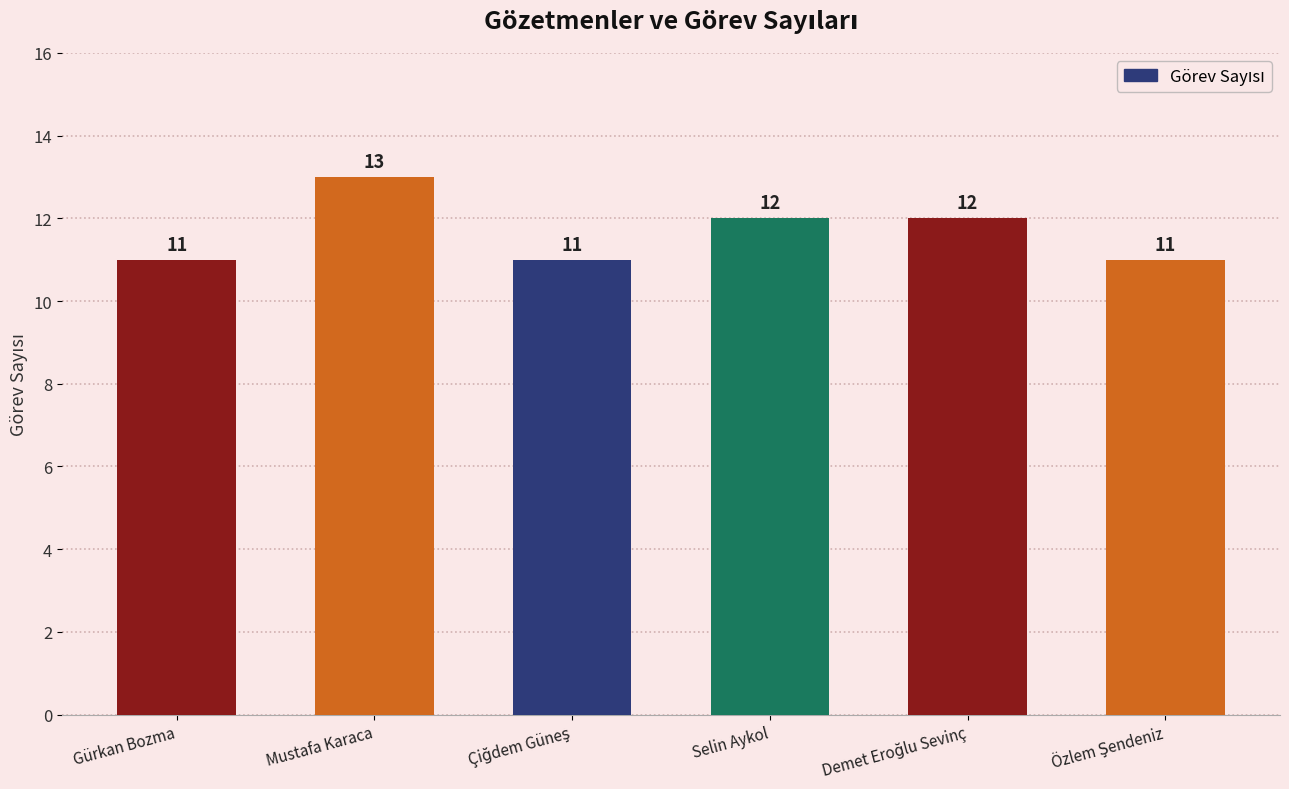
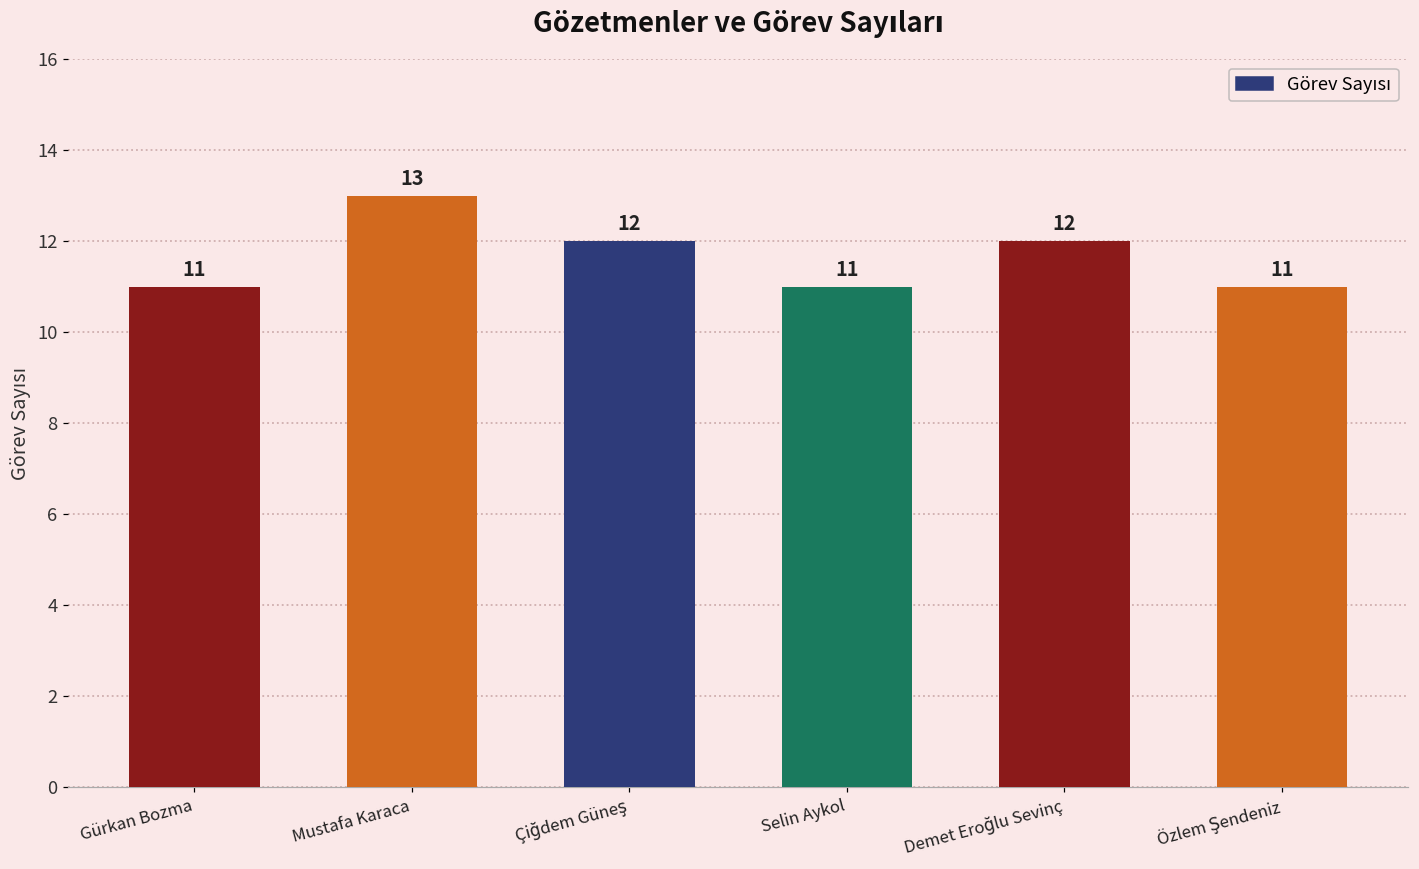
  {
    "Gürkan Bozma": 11,
    "Mustafa Karaca": 13,
-   "Çiğdem Güneş": 11,
-   "Selin Aykol": 12,
+   "Çiğdem Güneş": 12,
+   "Selin Aykol": 11,
    "Demet Eroğlu Sevinç": 12,
    "Özlem Şendeniz": 11
  }
